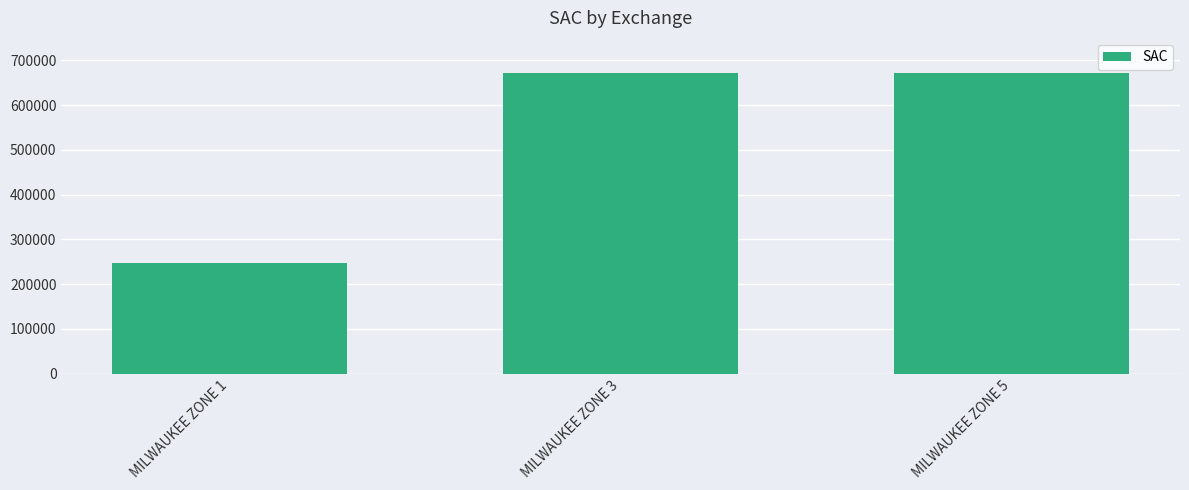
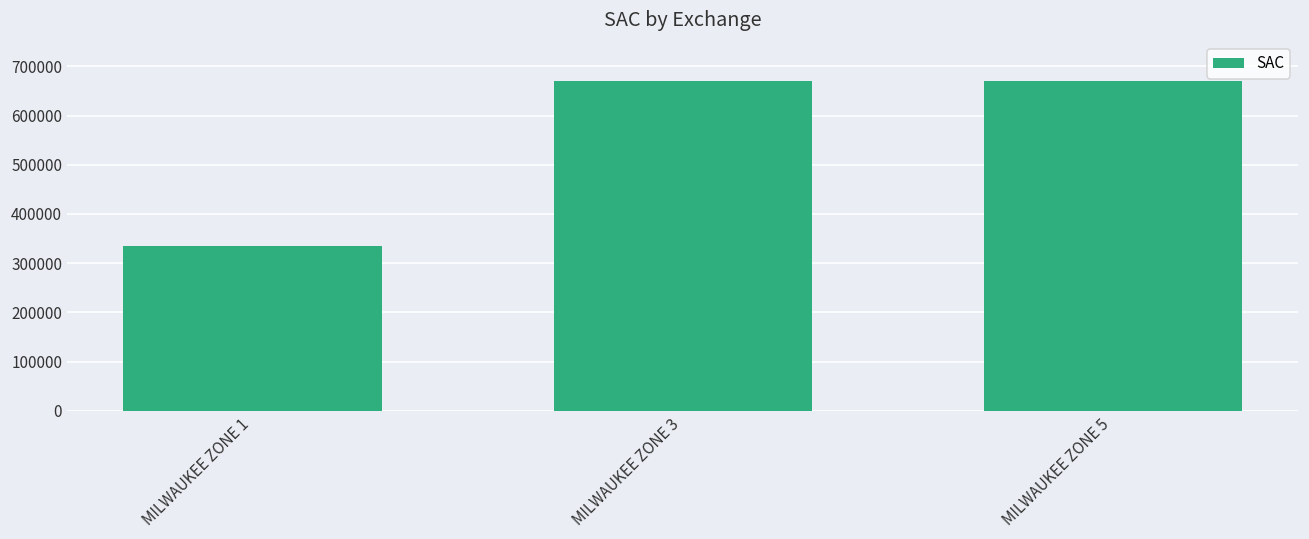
  {
-   "MILWAUKEE ZONE 1": 250000,
+   "MILWAUKEE ZONE 1": 340000,
    "MILWAUKEE ZONE 3": 670000,
    "MILWAUKEE ZONE 5": 670000
  }
